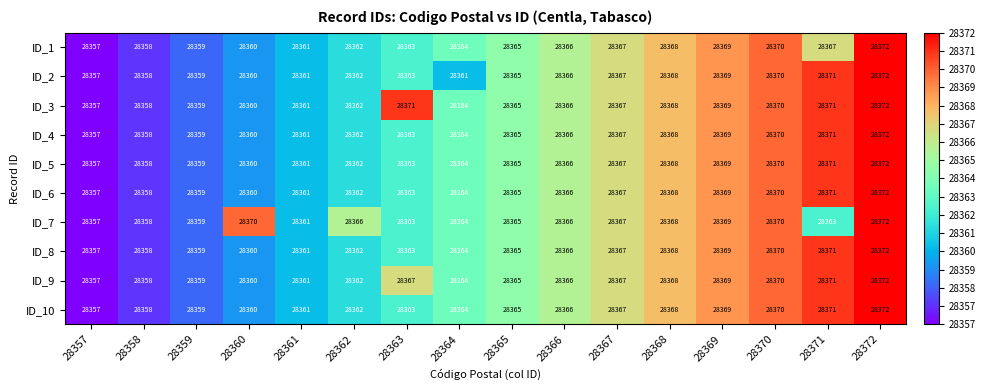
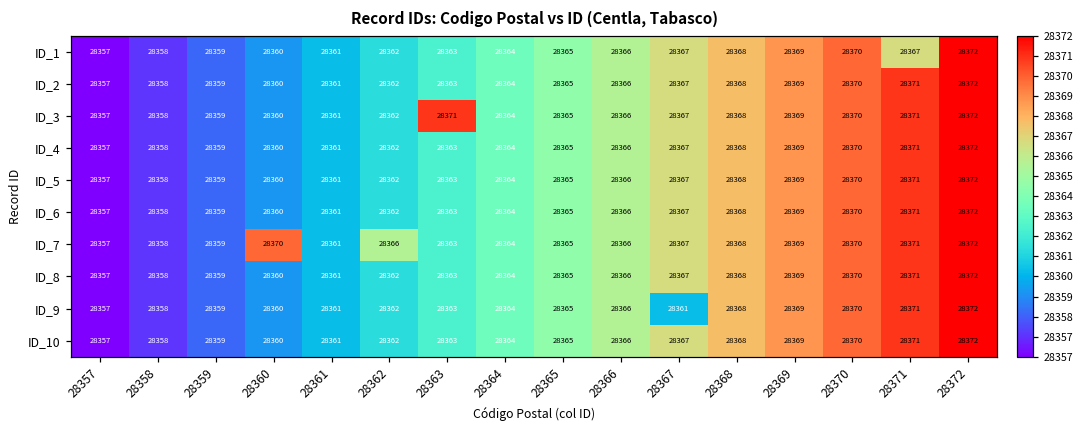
  {
    "ID_1": {
      "28357": 28357,
      "28358": 28358,
      "28359": 28359,
      "28360": 28360,
      "28361": 28361,
      "28362": 28362,
      "28363": 28363,
      "28364": 28364,
      "28365": 28365,
      "28366": 28366,
      "28367": 28367,
      "28368": 28368,
      "28369": 28369,
      "28370": 28370,
      "28371": 28367,
      "28372": 28372
    },
    "ID_2": {
      "28357": 28357,
      "28358": 28358,
      "28359": 28359,
      "28360": 28360,
      "28361": 28361,
      "28362": 28362,
      "28363": 28363,
-     "28364": 28361,
+     "28364": 28364,
      "28365": 28365,
      "28366": 28366,
      "28367": 28367,
      "28368": 28368,
      "28369": 28369,
      "28370": 28370,
      "28371": 28371,
      "28372": 28372
    },
    "ID_3": {
      "28357": 28357,
      "28358": 28358,
      "28359": 28359,
      "28360": 28360,
      "28361": 28361,
      "28362": 28362,
      "28363": 28371,
      "28364": 28364,
      "28365": 28365,
      "28366": 28366,
      "28367": 28367,
      "28368": 28368,
      "28369": 28369,
      "28370": 28370,
      "28371": 28371,
      "28372": 28372
    },
    "ID_4": {
      "28357": 28357,
      "28358": 28358,
      "28359": 28359,
      "28360": 28360,
      "28361": 28361,
      "28362": 28362,
      "28363": 28363,
      "28364": 28364,
      "28365": 28365,
      "28366": 28366,
      "28367": 28367,
      "28368": 28368,
      "28369": 28369,
      "28370": 28370,
      "28371": 28371,
      "28372": 28372
    },
    "ID_5": {
      "28357": 28357,
      "28358": 28358,
      "28359": 28359,
      "28360": 28360,
      "28361": 28361,
      "28362": 28362,
      "28363": 28363,
      "28364": 28364,
      "28365": 28365,
      "28366": 28366,
      "28367": 28367,
      "28368": 28368,
      "28369": 28369,
      "28370": 28370,
      "28371": 28371,
      "28372": 28372
    },
    "ID_6": {
      "28357": 28357,
      "28358": 28358,
      "28359": 28359,
      "28360": 28360,
      "28361": 28361,
      "28362": 28362,
      "28363": 28363,
      "28364": 28364,
      "28365": 28365,
      "28366": 28366,
      "28367": 28367,
      "28368": 28368,
      "28369": 28369,
      "28370": 28370,
      "28371": 28371,
      "28372": 28372
    },
    "ID_7": {
      "28357": 28357,
      "28358": 28358,
      "28359": 28359,
      "28360": 28370,
      "28361": 28361,
      "28362": 28366,
      "28363": 28363,
      "28364": 28364,
      "28365": 28365,
      "28366": 28366,
      "28367": 28367,
      "28368": 28368,
      "28369": 28369,
      "28370": 28370,
-     "28371": 28363,
+     "28371": 28371,
      "28372": 28372
    },
    "ID_8": {
      "28357": 28357,
      "28358": 28358,
      "28359": 28359,
      "28360": 28360,
      "28361": 28361,
      "28362": 28362,
      "28363": 28363,
      "28364": 28364,
      "28365": 28365,
      "28366": 28366,
      "28367": 28367,
      "28368": 28368,
      "28369": 28369,
      "28370": 28370,
      "28371": 28371,
      "28372": 28372
    },
    "ID_9": {
      "28357": 28357,
      "28358": 28358,
      "28359": 28359,
      "28360": 28360,
      "28361": 28361,
      "28362": 28362,
-     "28363": 28367,
+     "28363": 28363,
      "28364": 28364,
      "28365": 28365,
      "28366": 28366,
-     "28367": 28367,
+     "28367": 28361,
      "28368": 28368,
      "28369": 28369,
      "28370": 28370,
      "28371": 28371,
      "28372": 28372
    },
    "ID_10": {
      "28357": 28357,
      "28358": 28358,
      "28359": 28359,
      "28360": 28360,
      "28361": 28361,
      "28362": 28362,
      "28363": 28363,
      "28364": 28364,
      "28365": 28365,
      "28366": 28366,
      "28367": 28367,
      "28368": 28368,
      "28369": 28369,
      "28370": 28370,
      "28371": 28371,
      "28372": 28372
    }
  }
